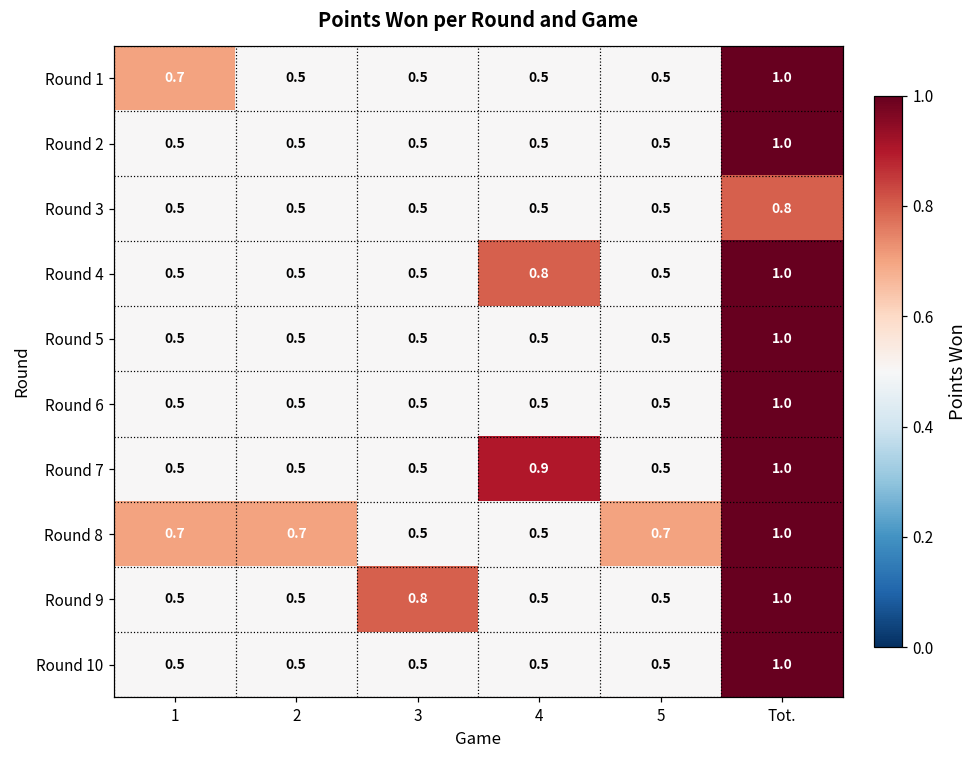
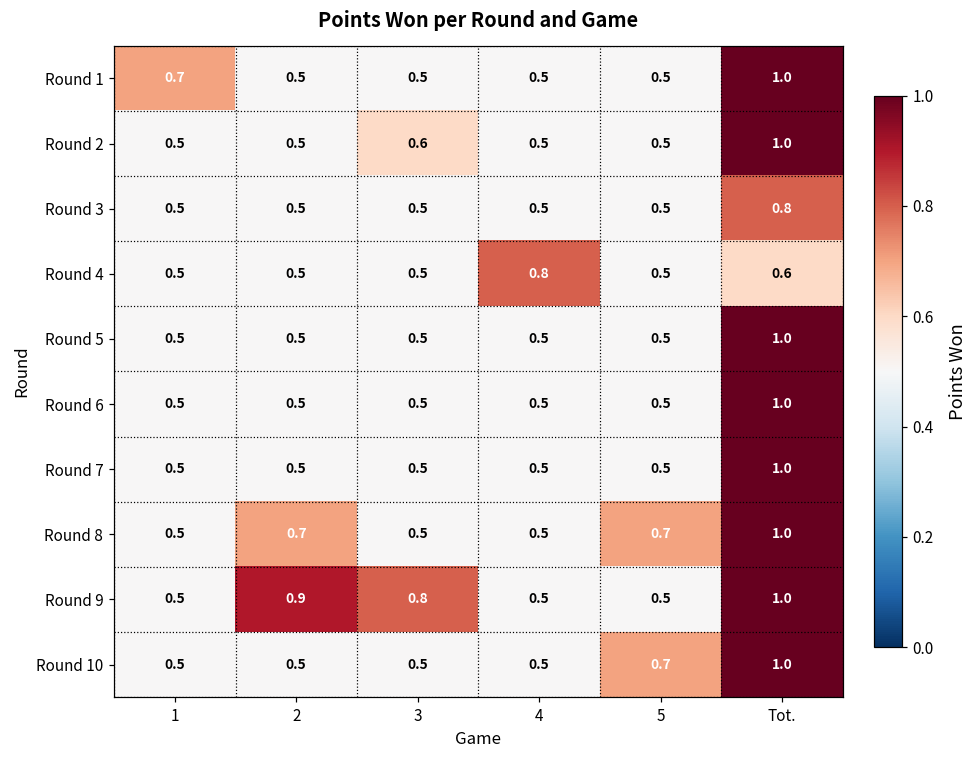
  {
    "Round 1": {
      "1": 0.7,
      "2": 0.5,
      "3": 0.5,
      "4": 0.5,
      "5": 0.5,
      "Tot.": 1.0
    },
    "Round 2": {
      "1": 0.5,
      "2": 0.5,
-     "3": 0.5,
+     "3": 0.6,
      "4": 0.5,
      "5": 0.5,
      "Tot.": 1.0
    },
    "Round 3": {
      "1": 0.5,
      "2": 0.5,
      "3": 0.5,
      "4": 0.5,
      "5": 0.5,
      "Tot.": 0.8
    },
    "Round 4": {
      "1": 0.5,
      "2": 0.5,
      "3": 0.5,
      "4": 0.8,
      "5": 0.5,
-     "Tot.": 1.0
+     "Tot.": 0.6
    },
    "Round 5": {
      "1": 0.5,
      "2": 0.5,
      "3": 0.5,
      "4": 0.5,
      "5": 0.5,
      "Tot.": 1.0
    },
    "Round 6": {
      "1": 0.5,
      "2": 0.5,
      "3": 0.5,
      "4": 0.5,
      "5": 0.5,
      "Tot.": 1.0
    },
    "Round 7": {
      "1": 0.5,
      "2": 0.5,
      "3": 0.5,
-     "4": 0.9,
+     "4": 0.5,
      "5": 0.5,
      "Tot.": 1.0
    },
    "Round 8": {
-     "1": 0.7,
+     "1": 0.5,
      "2": 0.7,
      "3": 0.5,
      "4": 0.5,
      "5": 0.7,
      "Tot.": 1.0
    },
    "Round 9": {
      "1": 0.5,
-     "2": 0.5,
+     "2": 0.9,
      "3": 0.8,
      "4": 0.5,
      "5": 0.5,
      "Tot.": 1.0
    },
    "Round 10": {
      "1": 0.5,
      "2": 0.5,
      "3": 0.5,
      "4": 0.5,
-     "5": 0.5,
+     "5": 0.7,
      "Tot.": 1.0
    }
  }
